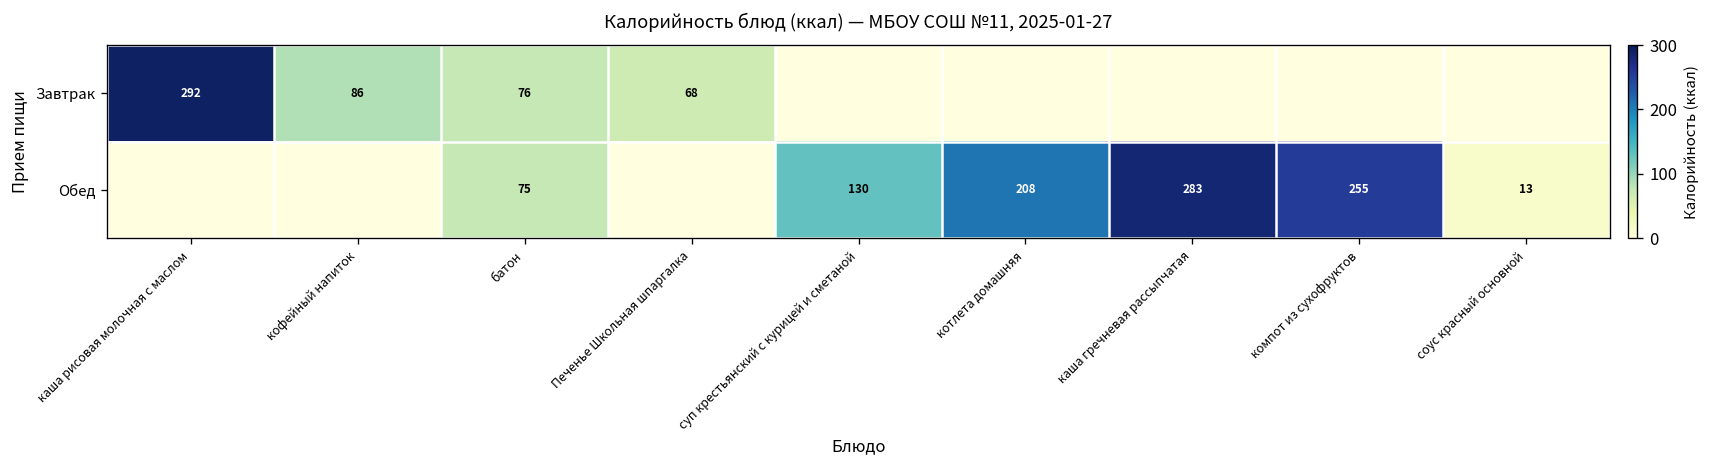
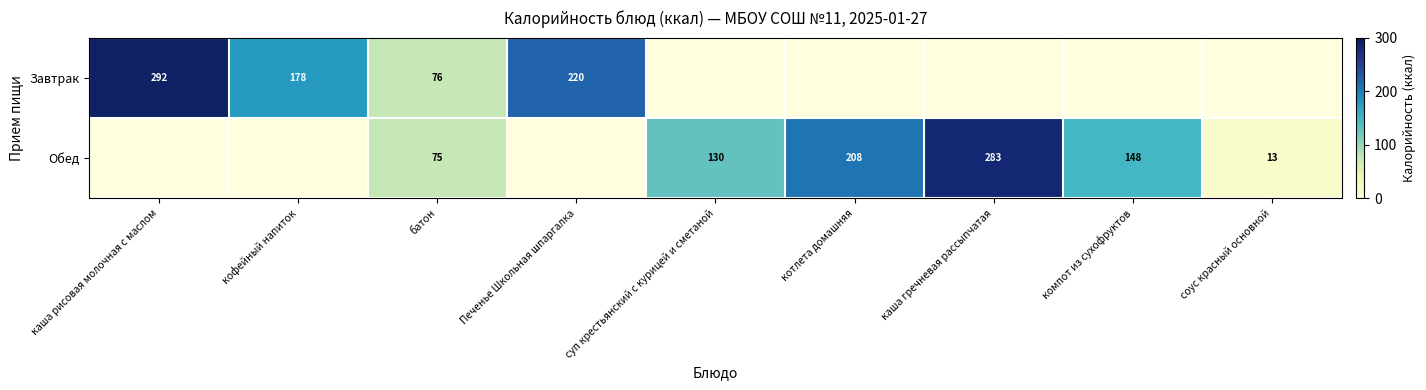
  {
    "Завтрак": {
      "каша рисовая молочная с маслом": 292,
-     "кофейный напиток": 86,
+     "кофейный напиток": 178,
      "батон": 76,
-     "Печенье Школьная шпаргалка": 68
+     "Печенье Школьная шпаргалка": 220
    },
    "Обед": {
      "батон": 75,
      "суп крестьянский с курицей и сметаной": 130,
      "котлета домашняя": 208,
      "каша гречневая рассыпчатая": 283,
-     "компот из сухофруктов": 255,
+     "компот из сухофруктов": 148,
      "соус красный основной": 13
    }
  }
